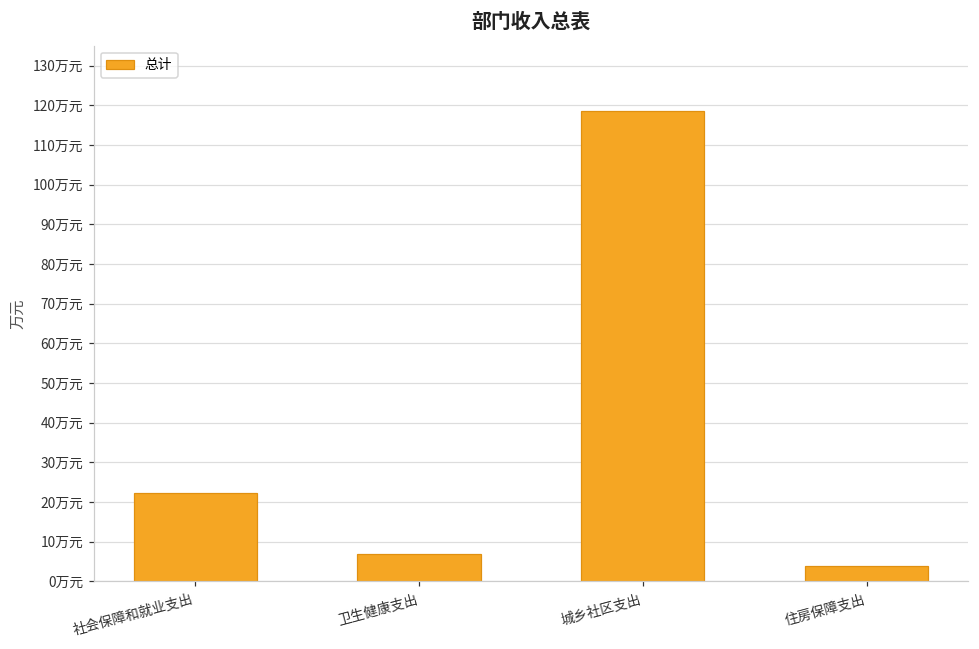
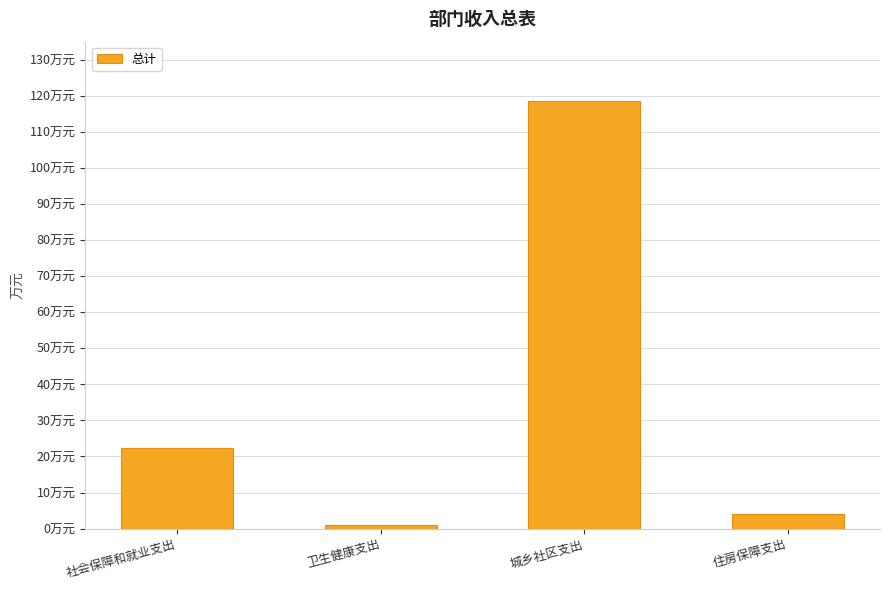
  {
    "社会保障和就业支出": "22万元",
-   "卫生健康支出": "7万元",
+   "卫生健康支出": "1万元",
    "城乡社区支出": "119万元",
    "住房保障支出": "4万元"
  }
